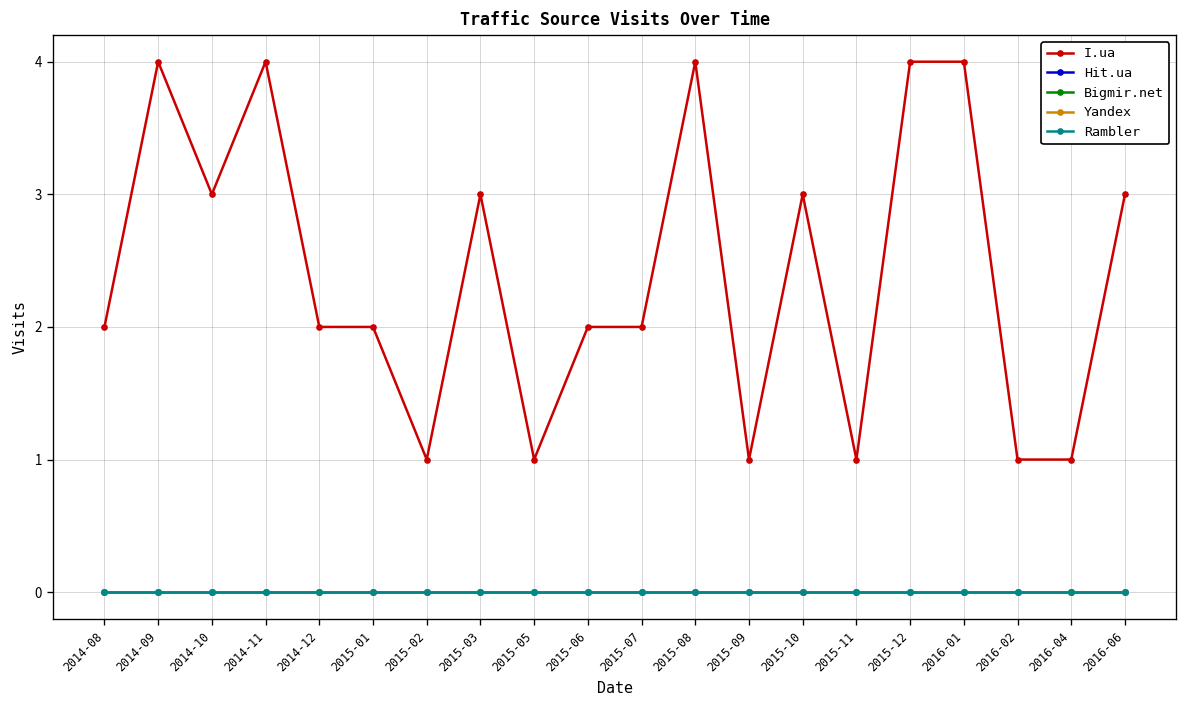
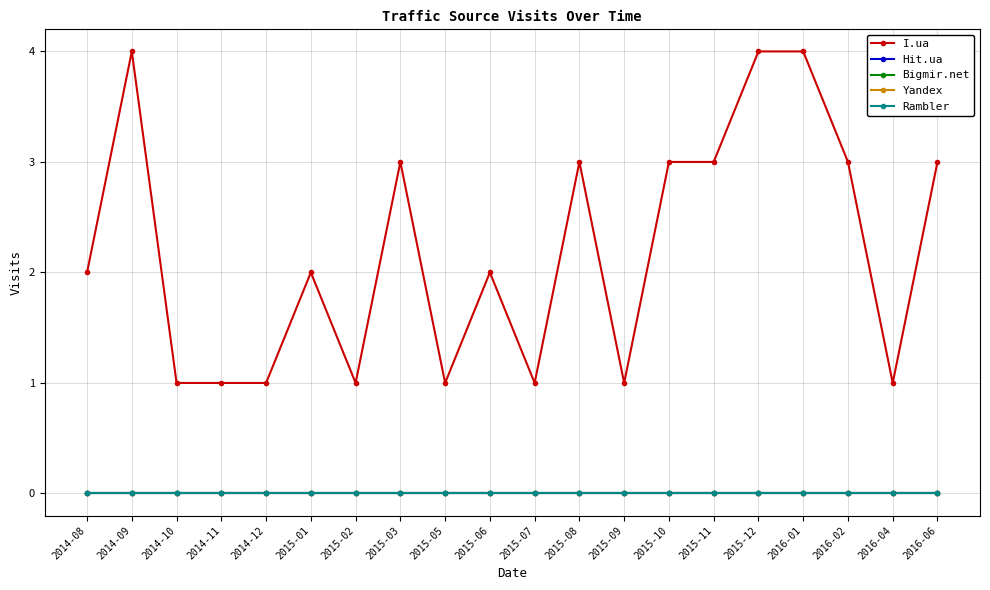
  {
    "I.ua": {
      "2014-08": 2,
      "2014-09": 4,
-     "2014-10": 3,
-     "2014-11": 4,
-     "2014-12": 2,
+     "2014-10": 1,
+     "2014-11": 1,
+     "2014-12": 1,
      "2015-01": 2,
      "2015-02": 1,
      "2015-03": 3,
      "2015-05": 1,
      "2015-06": 2,
-     "2015-07": 2,
-     "2015-08": 4,
+     "2015-07": 1,
+     "2015-08": 3,
      "2015-09": 1,
      "2015-10": 3,
-     "2015-11": 1,
+     "2015-11": 3,
      "2015-12": 4,
      "2016-01": 4,
-     "2016-02": 1,
+     "2016-02": 3,
      "2016-04": 1,
      "2016-06": 3
    },
    "Rambler": {
      "2014-08": 0,
      "2014-09": 0,
      "2014-10": 0,
      "2014-11": 0,
      "2014-12": 0,
      "2015-01": 0,
      "2015-02": 0,
      "2015-03": 0,
      "2015-05": 0,
      "2015-06": 0,
      "2015-07": 0,
      "2015-08": 0,
      "2015-09": 0,
      "2015-10": 0,
      "2015-11": 0,
      "2015-12": 0,
      "2016-01": 0,
      "2016-02": 0,
      "2016-04": 0,
      "2016-06": 0
    }
  }
